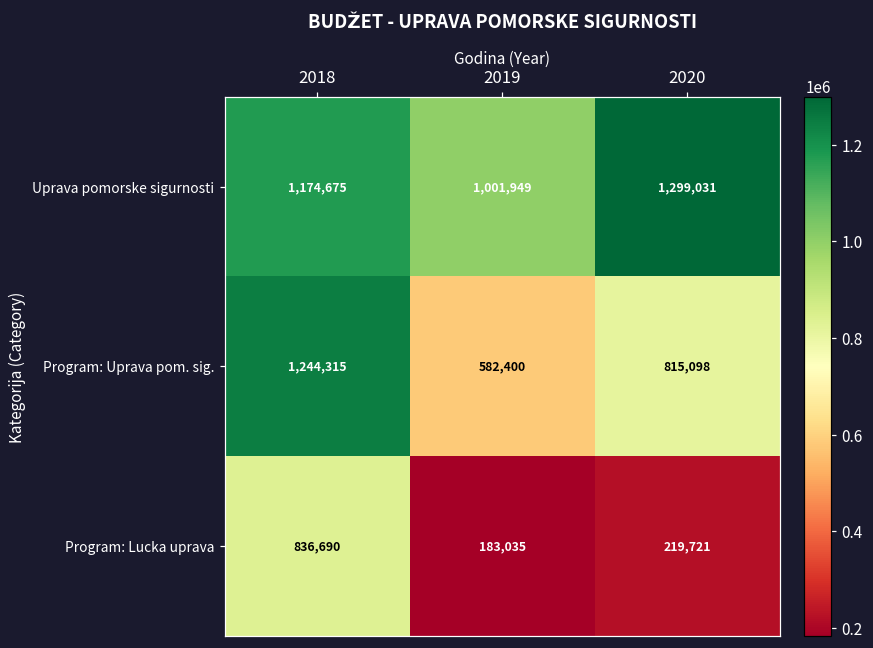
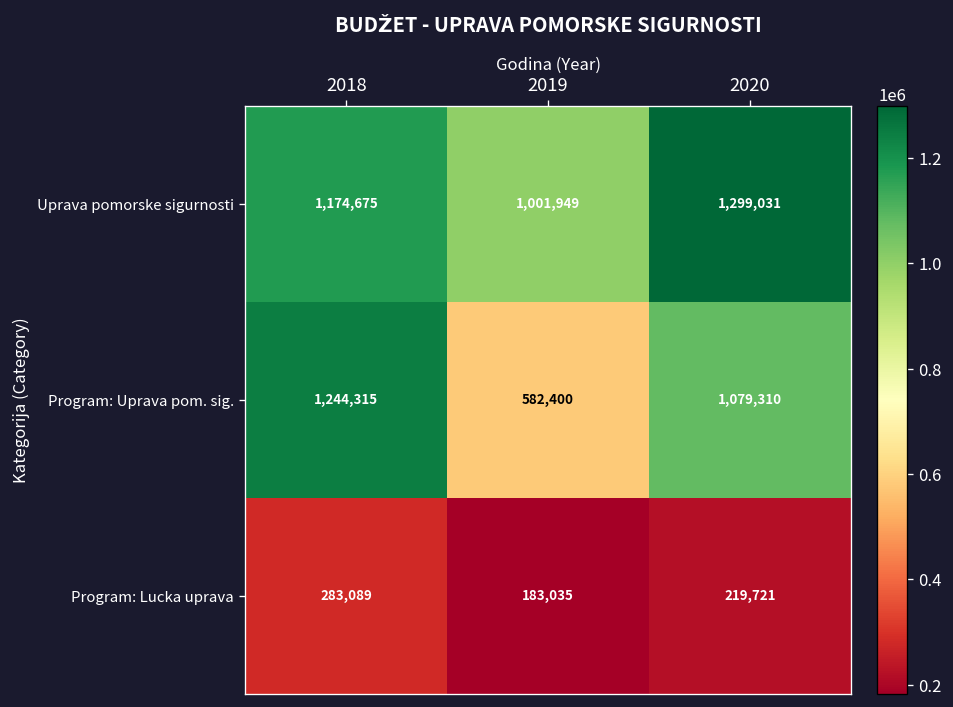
  {
    "Uprava pomorske sigurnosti": {
      "2018": "1,174,675",
      "2019": "1,001,949",
      "2020": "1,299,031"
    },
    "Program: Uprava pom. sig.": {
      "2018": "1,244,315",
      "2019": "582,400",
-     "2020": "815,098"
+     "2020": "1,079,310"
    },
    "Program: Lucka uprava": {
-     "2018": "836,690",
+     "2018": "283,089",
      "2019": "183,035",
      "2020": "219,721"
    }
  }
